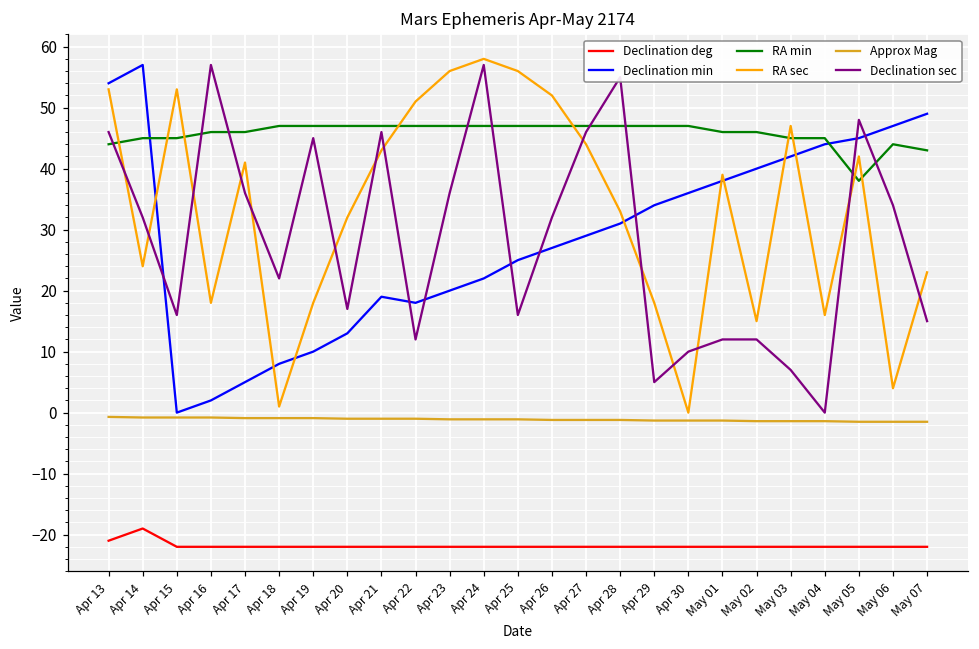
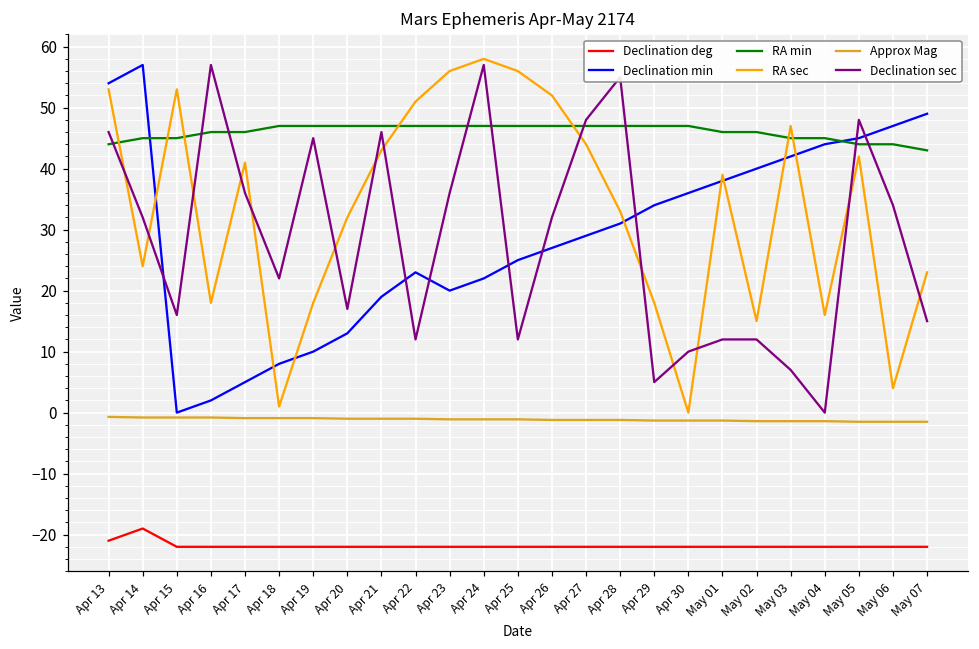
  {
    "Declination deg": {
      "Apr 13": -21,
      "Apr 14": -19,
      "Apr 15": -22,
      "Apr 16": -22,
      "Apr 17": -22,
      "Apr 18": -22,
      "Apr 19": -22,
      "Apr 20": -22,
      "Apr 21": -22,
      "Apr 22": -22,
      "Apr 23": -22,
      "Apr 24": -22,
      "Apr 25": -22,
      "Apr 26": -22,
      "Apr 27": -22,
      "Apr 28": -22,
      "Apr 29": -22,
      "Apr 30": -22,
      "May 01": -22,
      "May 02": -22,
      "May 03": -22,
      "May 04": -22,
      "May 05": -22,
      "May 06": -22,
      "May 07": -22
    },
    "Declination min": {
      "Apr 13": 54,
      "Apr 14": 57,
      "Apr 15": 0,
      "Apr 16": 2,
      "Apr 17": 5,
      "Apr 18": 8,
      "Apr 19": 10,
      "Apr 20": 13,
      "Apr 21": 19,
-     "Apr 22": 18,
+     "Apr 22": 23,
      "Apr 23": 20,
      "Apr 24": 22,
      "Apr 25": 25,
      "Apr 26": 27,
      "Apr 27": 29,
      "Apr 28": 31,
      "Apr 29": 34,
      "Apr 30": 36,
      "May 01": 38,
      "May 02": 40,
      "May 03": 42,
      "May 04": 44,
      "May 05": 45,
      "May 06": 47,
      "May 07": 49
    },
    "RA min": {
      "Apr 13": 44,
      "Apr 14": 45,
      "Apr 15": 45,
      "Apr 16": 46,
      "Apr 17": 46,
      "Apr 18": 47,
      "Apr 19": 47,
      "Apr 20": 47,
      "Apr 21": 47,
      "Apr 22": 47,
      "Apr 23": 47,
      "Apr 24": 47,
      "Apr 25": 47,
      "Apr 26": 47,
      "Apr 27": 47,
      "Apr 28": 47,
      "Apr 29": 47,
      "Apr 30": 47,
      "May 01": 46,
      "May 02": 46,
      "May 03": 45,
      "May 04": 45,
-     "May 05": 38,
+     "May 05": 44,
      "May 06": 44,
      "May 07": 43
    },
    "Declination sec": {
      "Apr 13": 46,
      "Apr 14": 32,
      "Apr 15": 16,
      "Apr 16": 57,
      "Apr 17": 36,
      "Apr 18": 22,
      "Apr 19": 45,
      "Apr 20": 17,
      "Apr 21": 46,
      "Apr 22": 12,
      "Apr 23": 36,
      "Apr 24": 57,
-     "Apr 25": 16,
+     "Apr 25": 12,
      "Apr 26": 32,
-     "Apr 27": 46,
+     "Apr 27": 48,
      "Apr 29": 5,
      "Apr 30": 10,
      "May 01": 12,
      "May 02": 12,
      "May 03": 7,
      "May 04": 0,
      "May 05": 48,
      "May 06": 34,
      "May 07": 15
    }
  }
